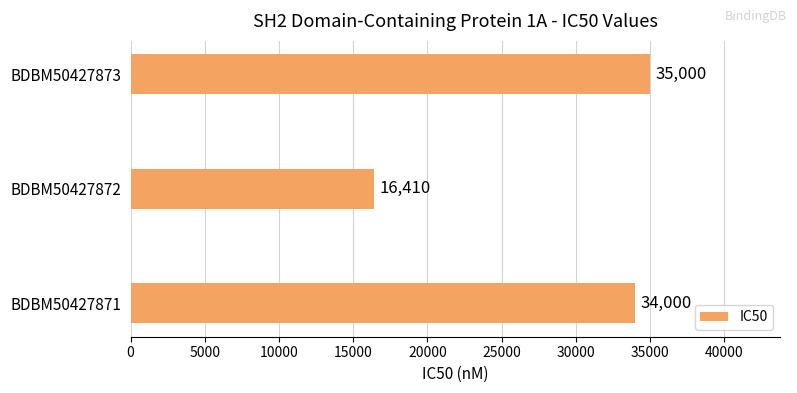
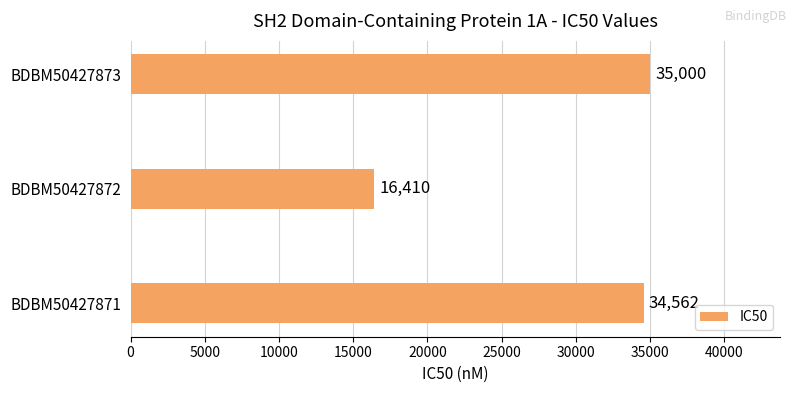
  {
    "BDBM50427873": "35,000",
    "BDBM50427872": "16,410",
-   "BDBM50427871": "34,000"
+   "BDBM50427871": "34,562"
  }
